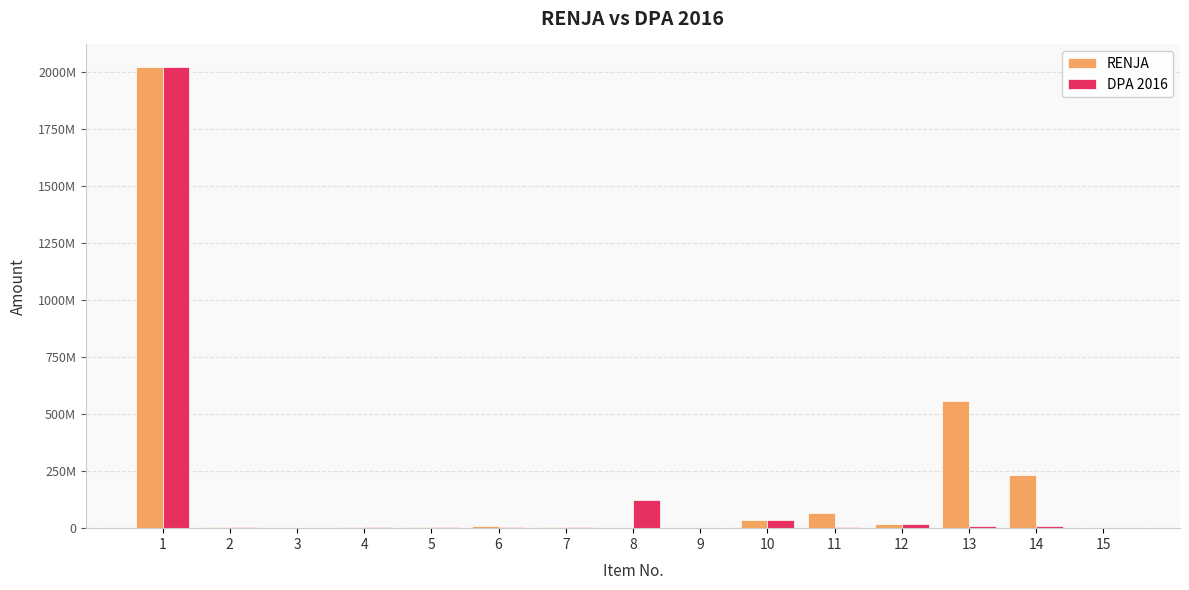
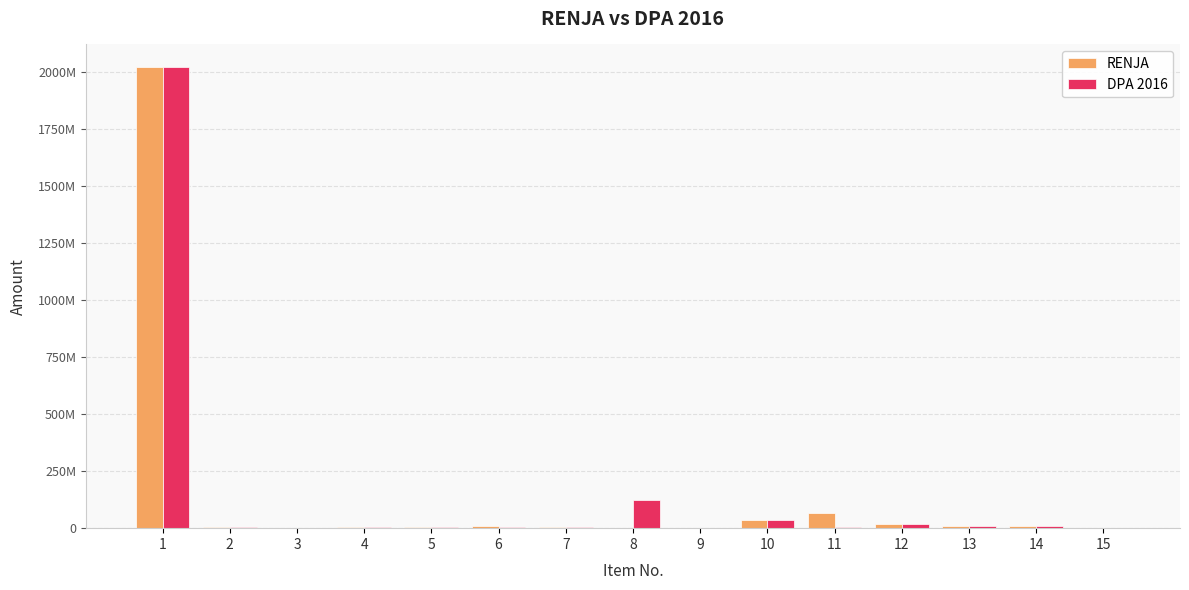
  {
    "RENJA": {
      "1": 2020000000,
      "10": 40000000,
      "11": 70000000,
      "12": 20000000,
-     "13": 560000000,
-     "14": 230000000
+     "13": 10000000,
+     "14": 10000000
    },
    "DPA 2016": {
      "1": 2020000000,
      "8": 120000000,
      "10": 40000000,
      "12": 20000000
    }
  }
